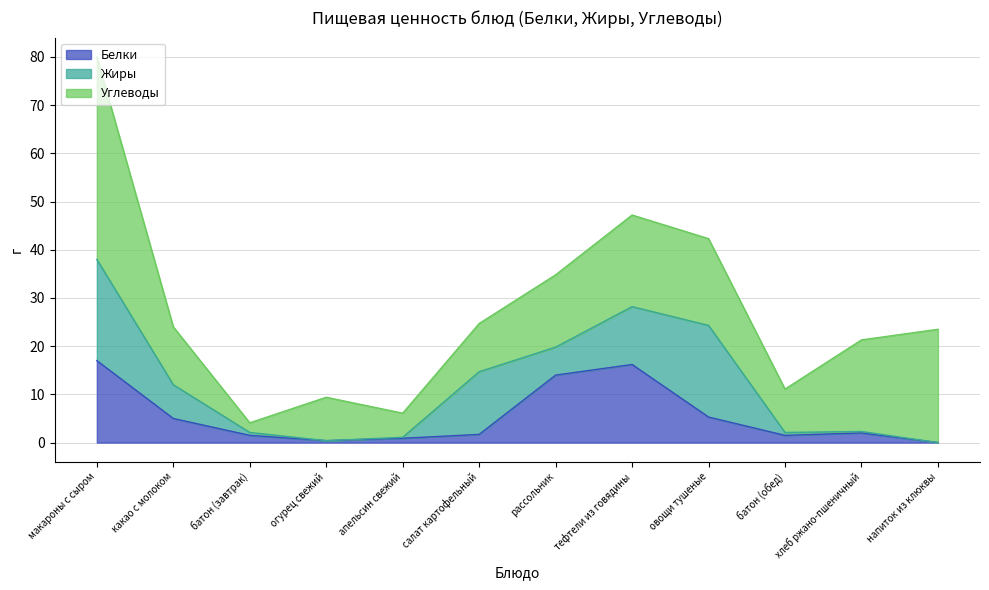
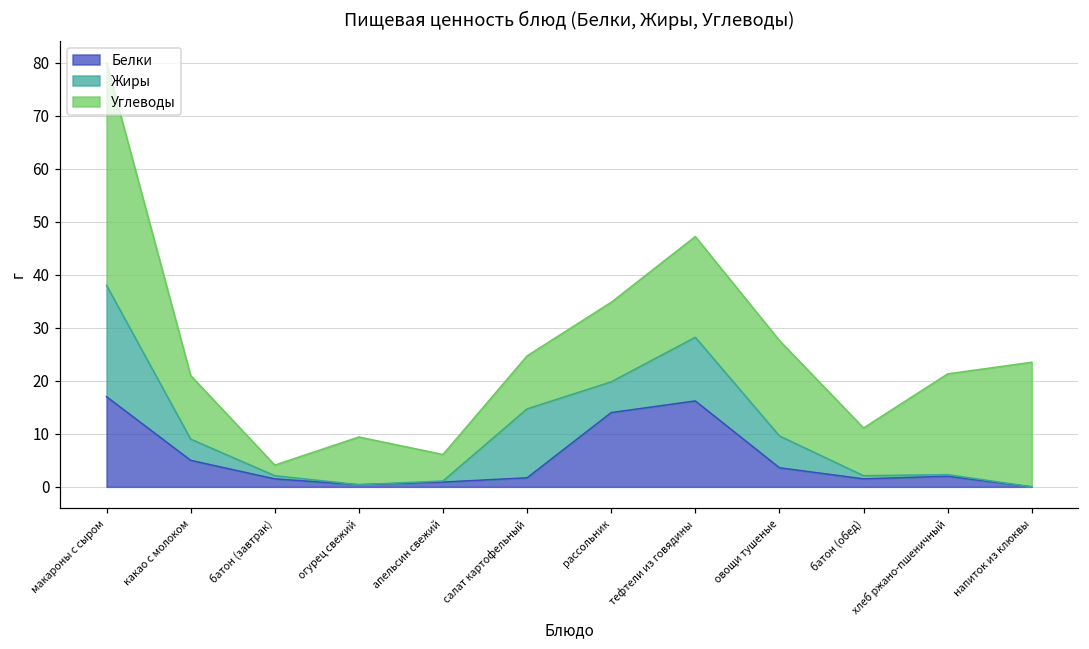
  {
    "Белки": {
      "макароны с сыром": 17,
      "какао с молоком": 5,
      "батон (завтрак)": 2,
      "салат картофельный": 2,
      "рассольник": 14,
      "тефтели из говядины": 16,
-     "овощи тушеные": 5,
+     "овощи тушеные": 4,
      "батон (обед)": 2
    },
    "Жиры": {
      "макароны с сыром": 21,
-     "какао с молоком": 7,
+     "какао с молоком": 4,
      "батон (завтрак)": 1,
      "салат картофельный": 13,
      "рассольник": 6,
      "тефтели из говядины": 12,
-     "овощи тушеные": 19,
+     "овощи тушеные": 6,
      "батон (обед)": 1
    },
    "Углеводы": {
      "какао с молоком": 12,
      "батон (завтрак)": 2,
      "огурец свежий": 9,
      "апельсин свежий": 5,
      "салат картофельный": 10,
      "рассольник": 15,
      "тефтели из говядины": 19,
      "овощи тушеные": 18,
      "батон (обед)": 9,
      "хлеб ржано-пшеничный": 19,
      "напиток из клюквы": 24
    }
  }
